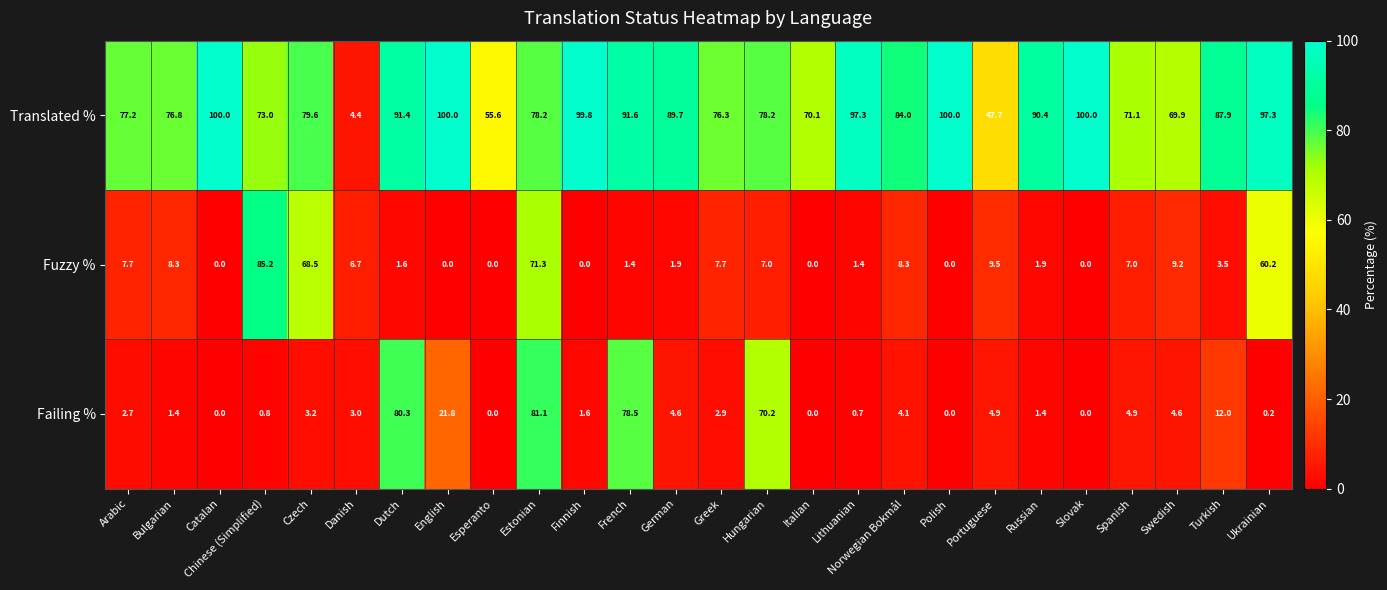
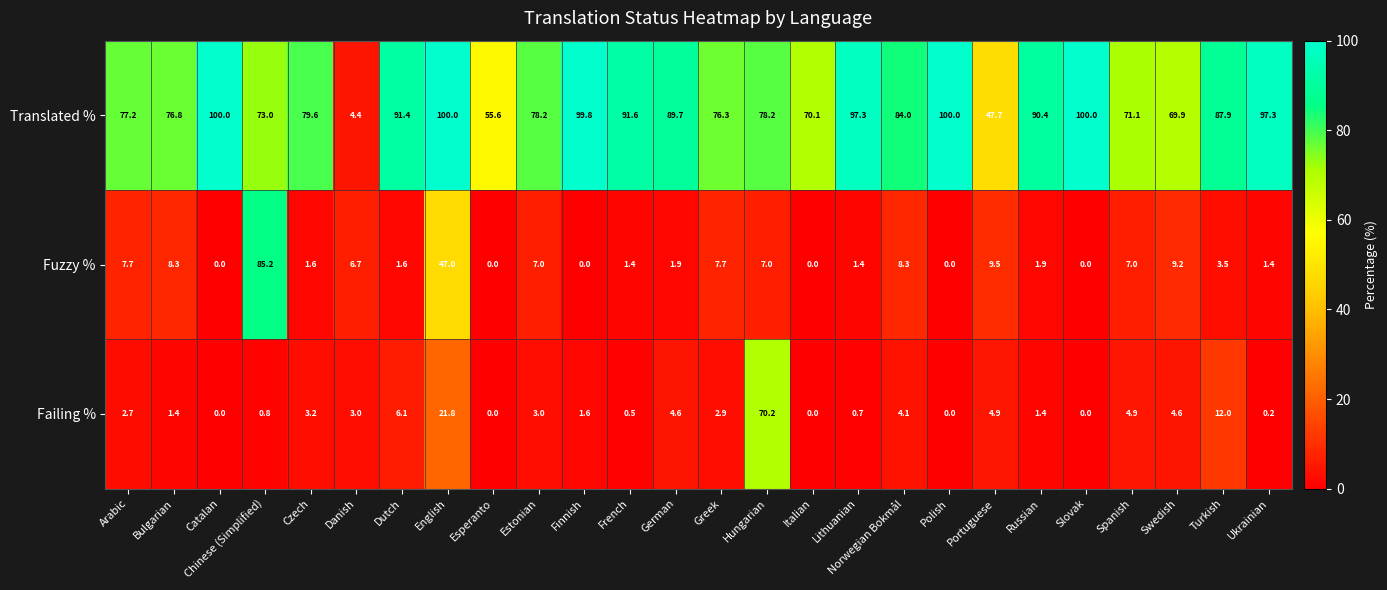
  {
    "Translated %": {
      "Arabic": 77.2,
      "Bulgarian": 76.8,
      "Catalan": 100.0,
      "Chinese (Simplified)": 73.0,
      "Czech": 79.6,
      "Danish": 4.4,
      "Dutch": 91.4,
      "English": 100.0,
      "Esperanto": 55.6,
      "Estonian": 78.2,
      "Finnish": 99.8,
      "French": 91.6,
      "German": 89.7,
      "Greek": 76.3,
      "Hungarian": 78.2,
      "Italian": 70.1,
      "Lithuanian": 97.3,
      "Norwegian Bokmål": 84.0,
      "Polish": 100.0,
      "Portuguese": 47.7,
      "Russian": 90.4,
      "Slovak": 100.0,
      "Spanish": 71.1,
      "Swedish": 69.9,
      "Turkish": 87.9,
      "Ukrainian": 97.3
    },
    "Fuzzy %": {
      "Arabic": 7.7,
      "Bulgarian": 8.3,
      "Catalan": 0.0,
      "Chinese (Simplified)": 85.2,
-     "Czech": 68.5,
+     "Czech": 1.6,
      "Danish": 6.7,
      "Dutch": 1.6,
-     "English": 0.0,
+     "English": 47.0,
      "Esperanto": 0.0,
-     "Estonian": 71.3,
+     "Estonian": 7.0,
      "Finnish": 0.0,
      "French": 1.4,
      "German": 1.9,
      "Greek": 7.7,
      "Hungarian": 7.0,
      "Italian": 0.0,
      "Lithuanian": 1.4,
      "Norwegian Bokmål": 8.3,
      "Polish": 0.0,
      "Portuguese": 9.5,
      "Russian": 1.9,
      "Slovak": 0.0,
      "Spanish": 7.0,
      "Swedish": 9.2,
      "Turkish": 3.5,
-     "Ukrainian": 60.2
+     "Ukrainian": 1.4
    },
    "Failing %": {
      "Arabic": 2.7,
      "Bulgarian": 1.4,
      "Catalan": 0.0,
      "Chinese (Simplified)": 0.8,
      "Czech": 3.2,
      "Danish": 3.0,
-     "Dutch": 80.3,
+     "Dutch": 6.1,
      "English": 21.8,
      "Esperanto": 0.0,
-     "Estonian": 81.1,
+     "Estonian": 3.0,
      "Finnish": 1.6,
-     "French": 78.5,
+     "French": 0.5,
      "German": 4.6,
      "Greek": 2.9,
      "Hungarian": 70.2,
      "Italian": 0.0,
      "Lithuanian": 0.7,
      "Norwegian Bokmål": 4.1,
      "Polish": 0.0,
      "Portuguese": 4.9,
      "Russian": 1.4,
      "Slovak": 0.0,
      "Spanish": 4.9,
      "Swedish": 4.6,
      "Turkish": 12.0,
      "Ukrainian": 0.2
    }
  }
